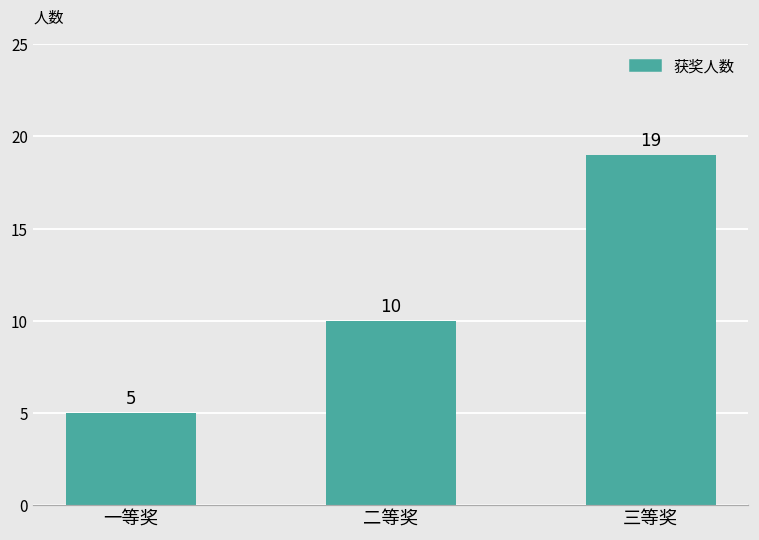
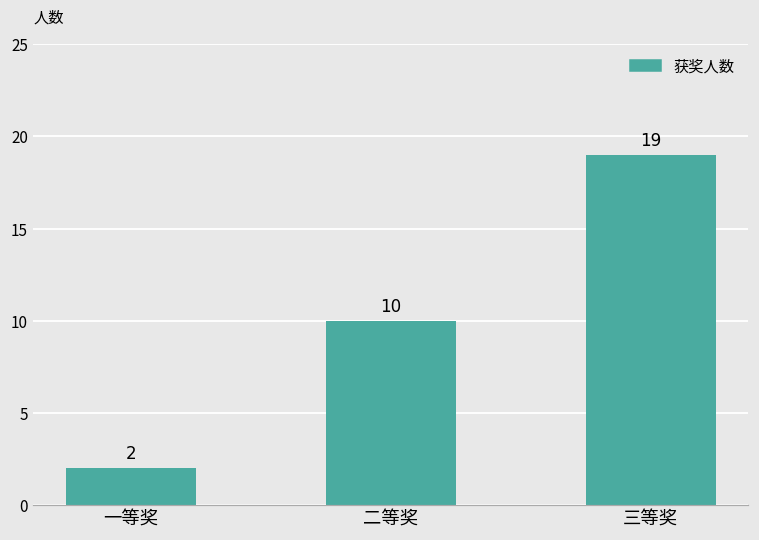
  {
-   "一等奖": 5,
+   "一等奖": 2,
    "二等奖": 10,
    "三等奖": 19
  }
